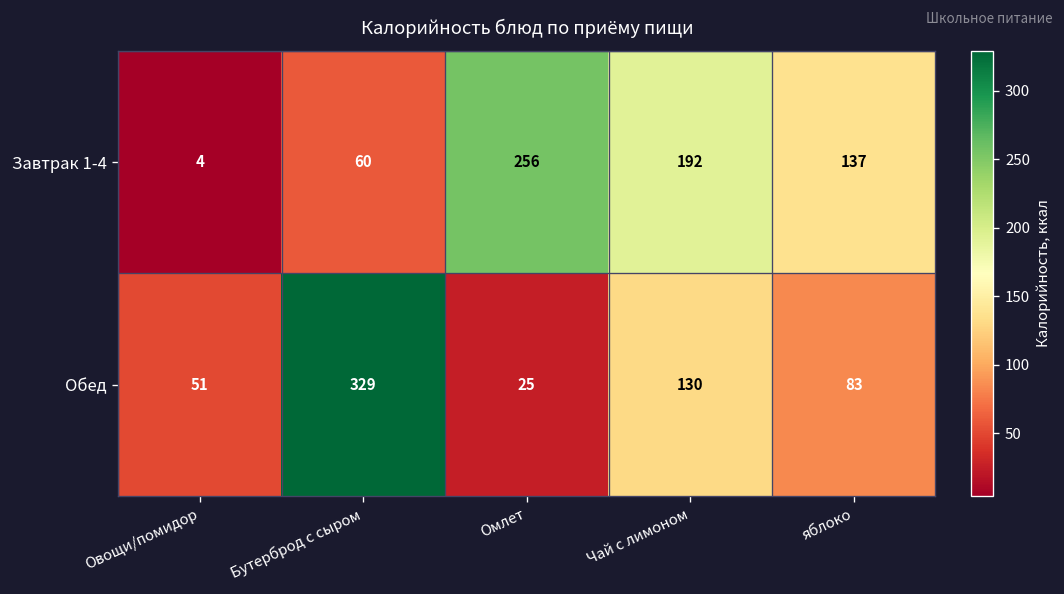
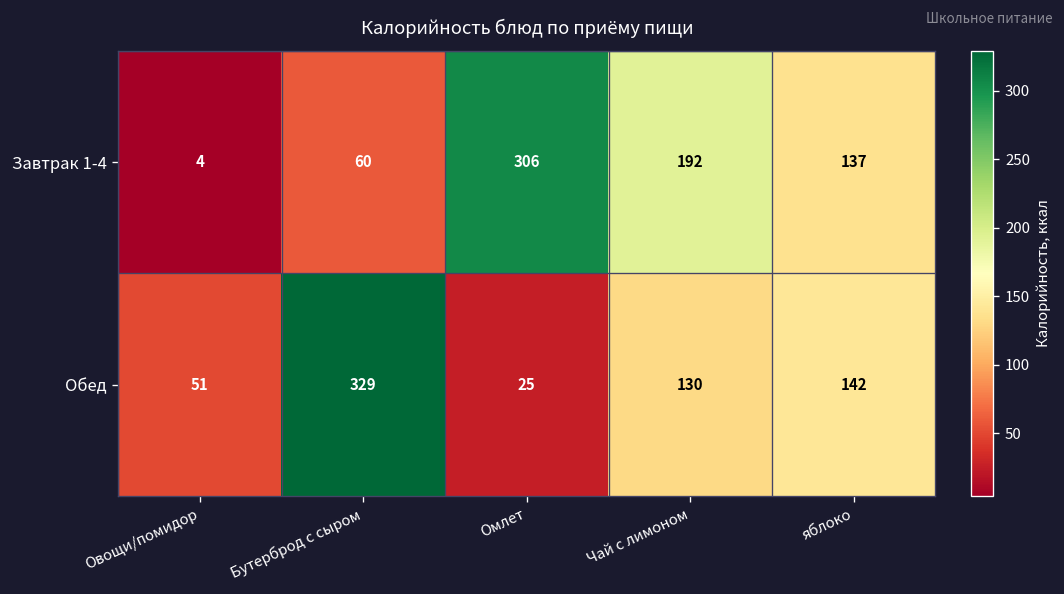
  {
    "Завтрак 1-4": {
      "Овощи/помидор": 4,
      "Бутерброд с сыром": 60,
-     "Омлет": 256,
+     "Омлет": 306,
      "Чай с лимоном": 192,
      "яблоко": 137
    },
    "Обед": {
      "Овощи/помидор": 51,
      "Бутерброд с сыром": 329,
      "Омлет": 25,
      "Чай с лимоном": 130,
-     "яблоко": 83
+     "яблоко": 142
    }
  }
